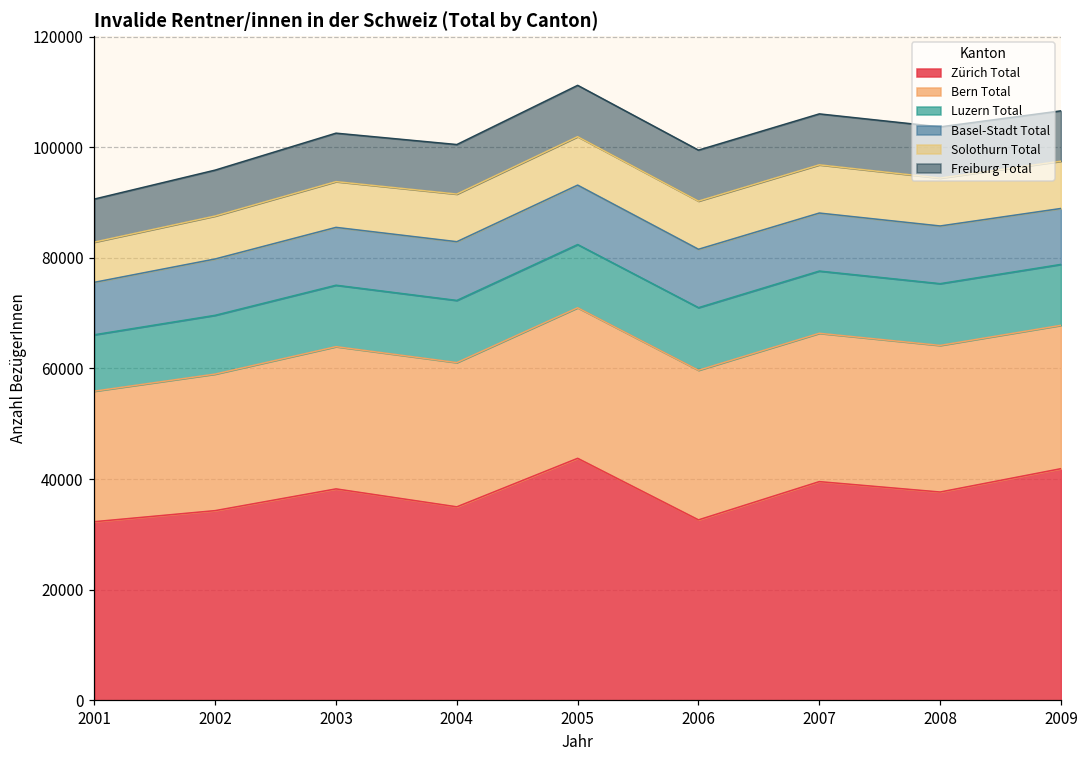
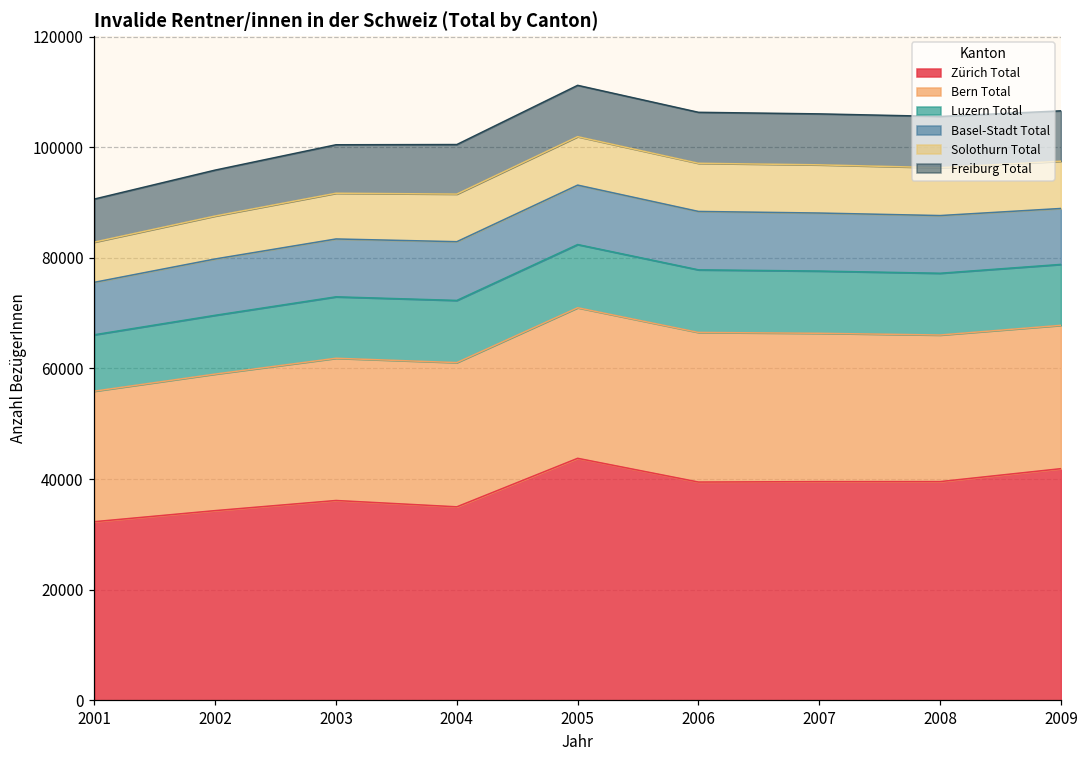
  {
    "Zürich Total": {
      "2001": 32000,
      "2002": 34000,
-     "2003": 38000,
+     "2003": 36000,
      "2004": 35000,
      "2005": 44000,
-     "2006": 33000,
+     "2006": 39000,
      "2007": 40000,
-     "2008": 38000,
+     "2008": 40000,
      "2009": 42000
    }
  }
